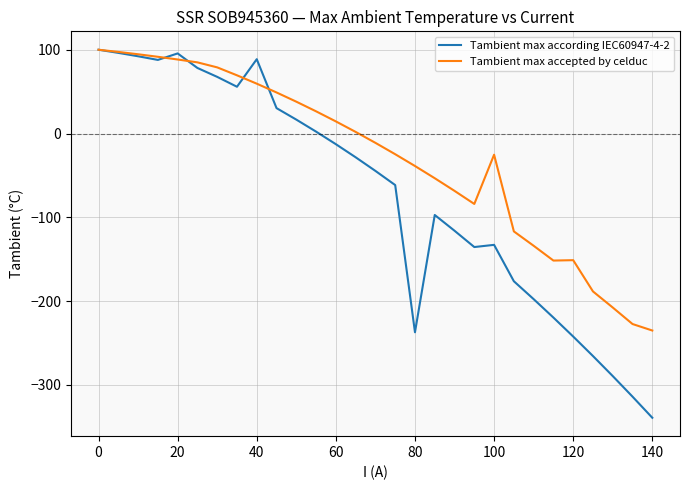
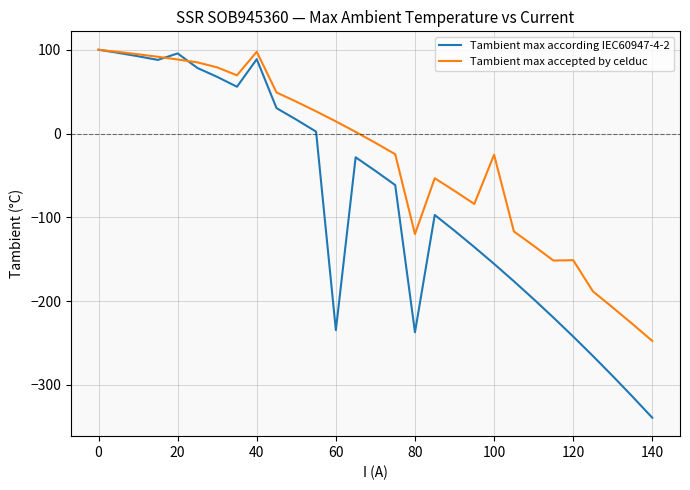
  {
    "Tambient max according IEC60947-4-2": {
      "20": 100,
      "40": 90,
-     "60": -10,
+     "60": -230,
      "80": -240,
-     "100": -130,
+     "100": -160,
      "120": -240,
      "140": -340
    },
    "Tambient max accepted by celduc": {
      "20": 90,
-     "40": 60,
+     "40": 100,
      "60": 10,
-     "80": -40,
+     "80": -120,
      "100": -30,
      "120": -150,
-     "140": -240
+     "140": -250
    }
  }
